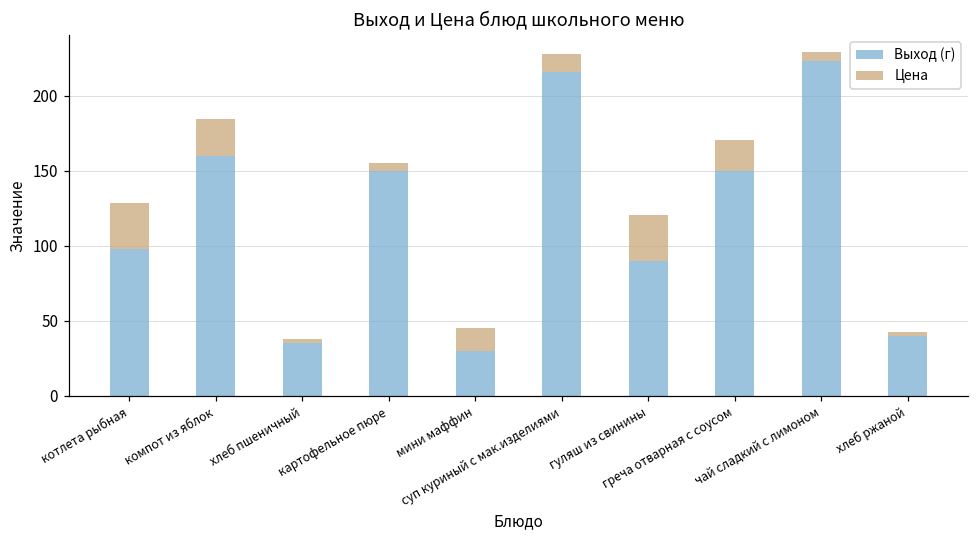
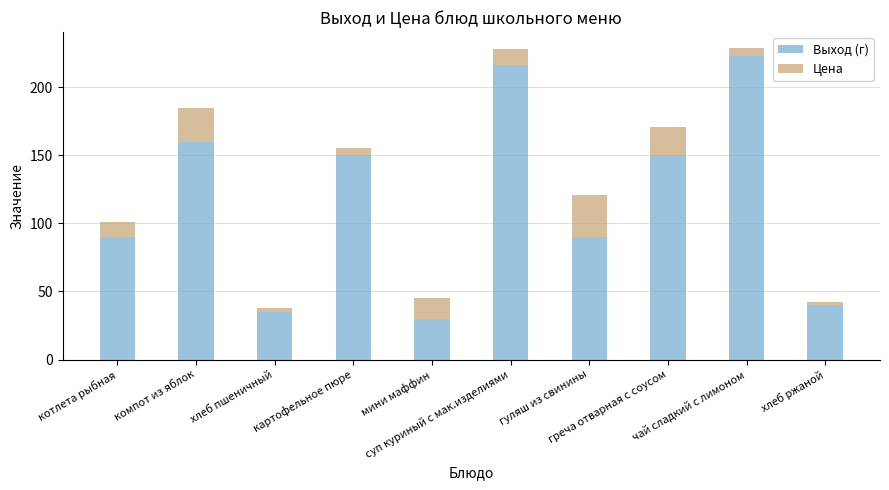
  {
    "Выход (г)": {
-     "котлета рыбная": 98,
+     "котлета рыбная": 90,
      "компот из яблок": 160,
      "хлеб пшеничный": 35,
      "картофельное пюре": 150,
      "мини маффин": 30,
      "суп куриный с мак.изделиями": 216,
      "гуляш из свинины": 90,
      "греча отварная с соусом": 150,
      "чай сладкий с лимоном": 223,
      "хлеб ржаной": 40
    },
    "Цена": {
-     "котлета рыбная": 30,
+     "котлета рыбная": 11,
      "компот из яблок": 24,
      "хлеб пшеничный": 3,
      "картофельное пюре": 5,
      "мини маффин": 15,
      "суп куриный с мак.изделиями": 12,
      "гуляш из свинины": 31,
      "греча отварная с соусом": 21,
      "чай сладкий с лимоном": 6,
      "хлеб ржаной": 3
    }
  }
